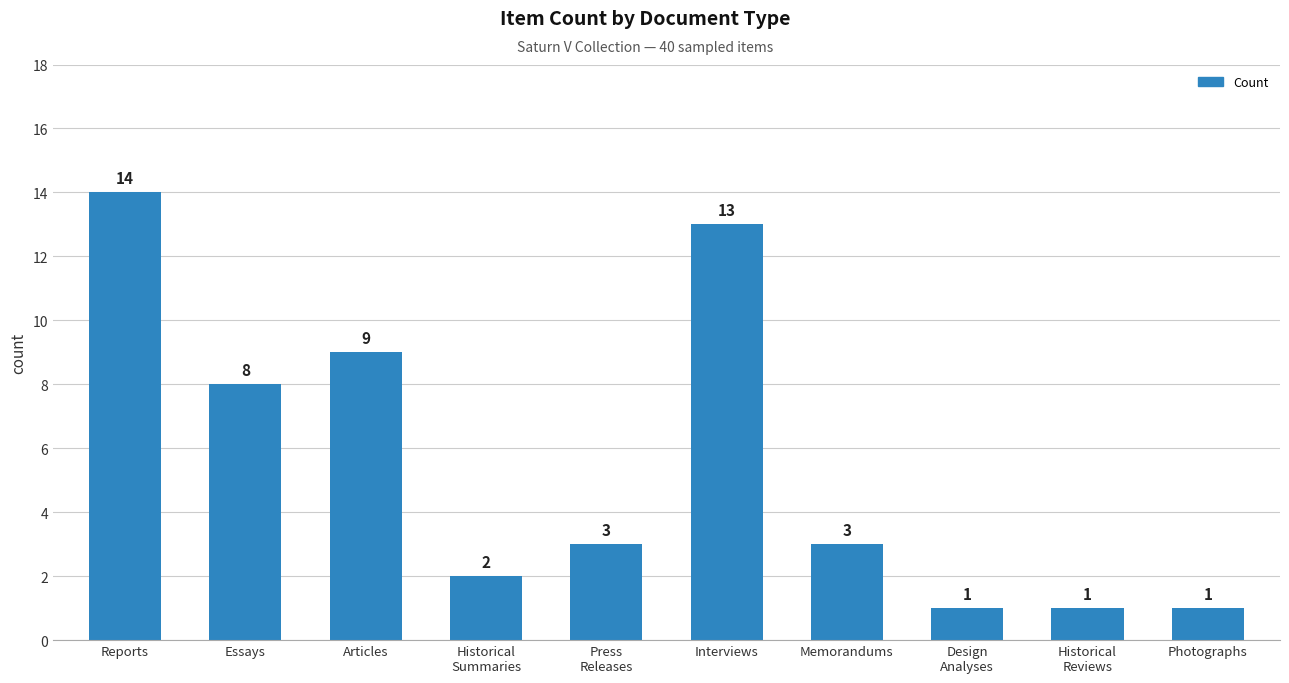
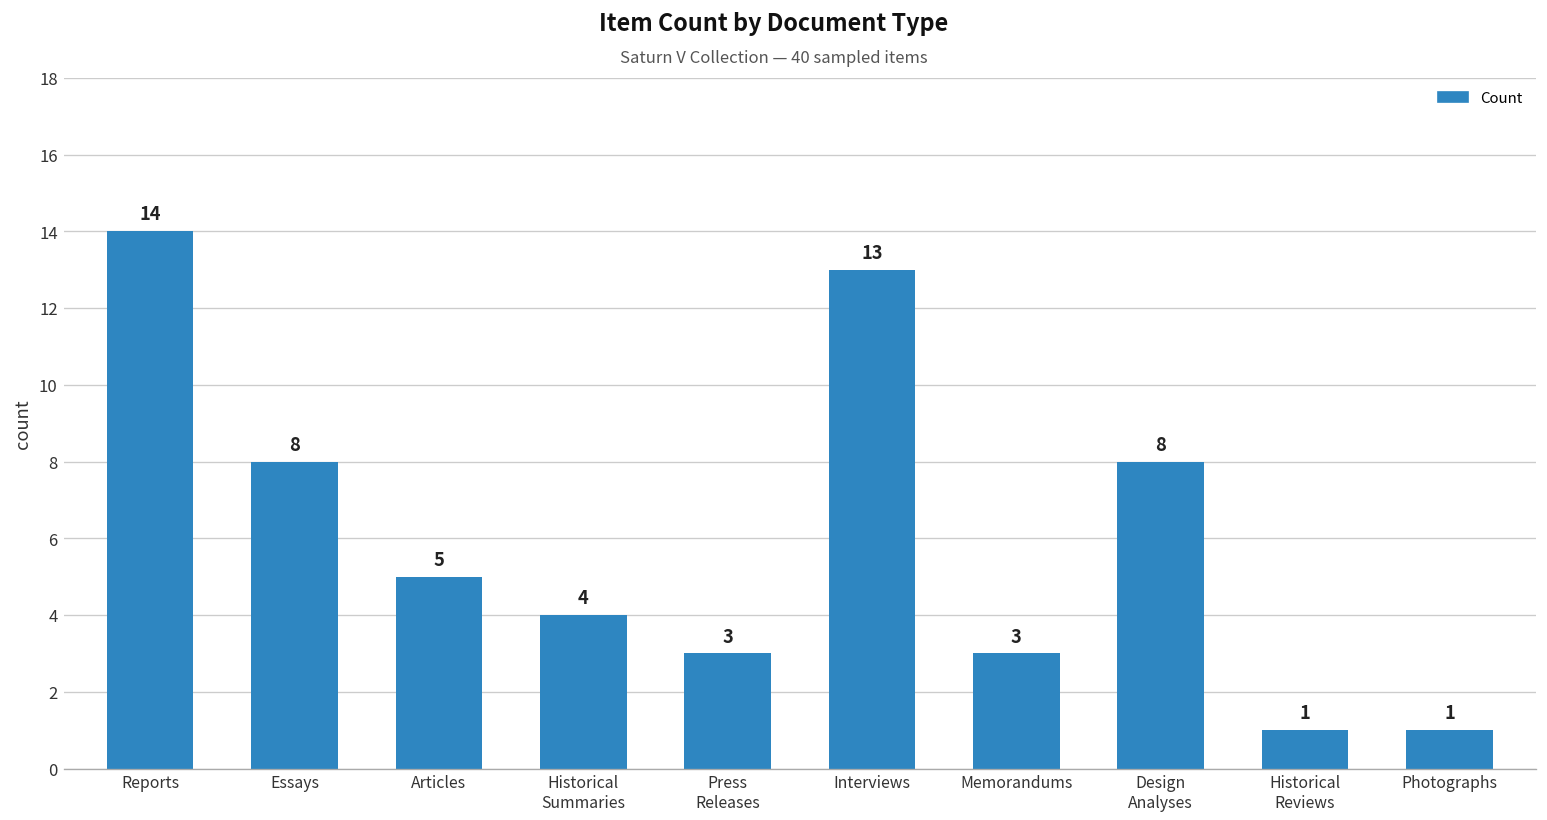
  {
    "Reports": 14,
    "Essays": 8,
-   "Articles": 9,
-   "Historical Summaries": 2,
+   "Articles": 5,
+   "Historical Summaries": 4,
    "Press Releases": 3,
    "Interviews": 13,
    "Memorandums": 3,
-   "Design Analyses": 1,
+   "Design Analyses": 8,
    "Historical Reviews": 1,
    "Photographs": 1
  }
